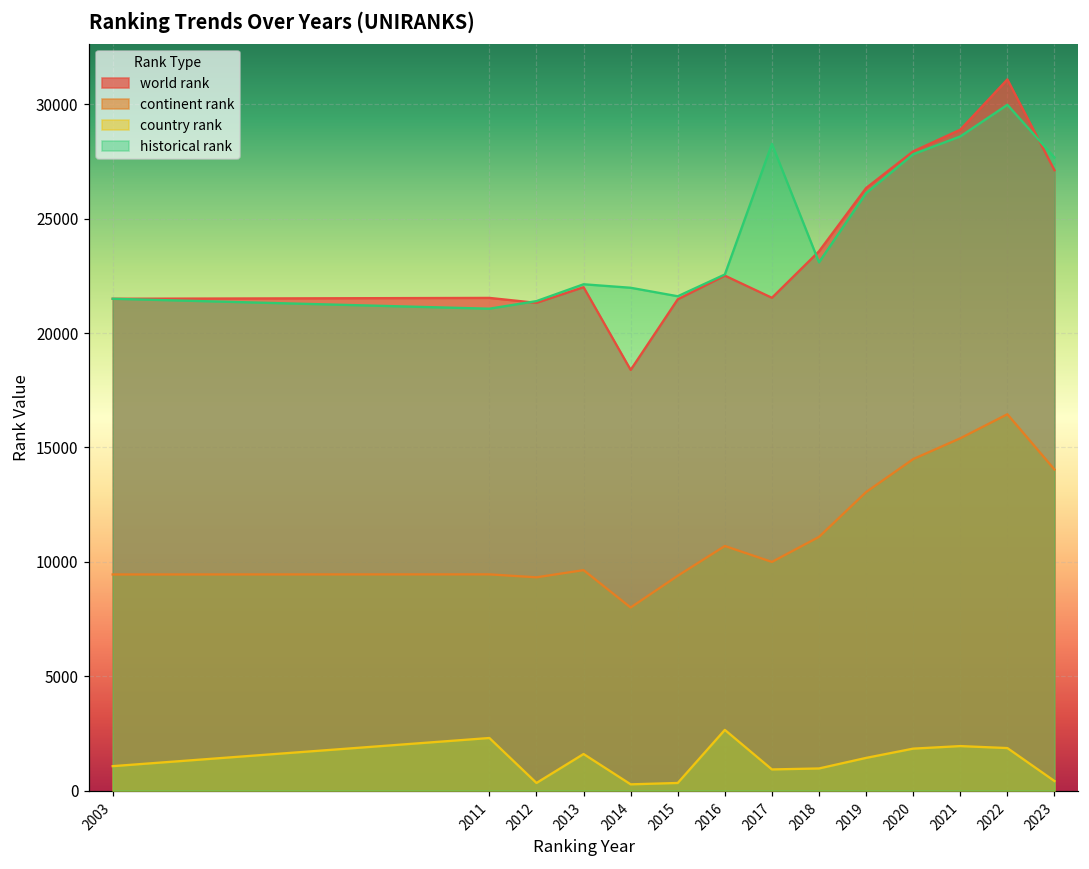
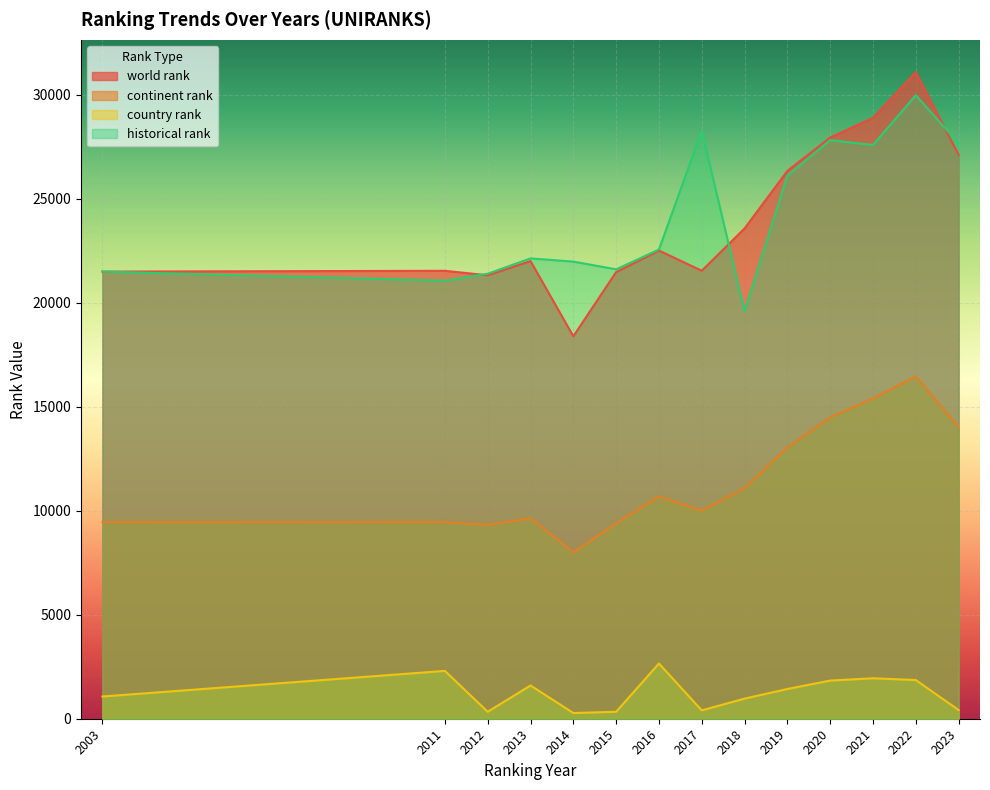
  {
    "country rank": {
      "2003": 1100,
      "2011": 2300,
      "2012": 300,
      "2013": 1600,
      "2014": 300,
      "2015": 300,
      "2016": 2700,
-     "2017": 900,
+     "2017": 400,
      "2018": 1000,
      "2019": 1400,
      "2020": 1800,
      "2021": 1900,
      "2022": 1900,
      "2023": 400
    },
    "historical rank": {
      "2011": 21100,
      "2013": 22100,
      "2014": 22000,
      "2015": 21600,
      "2017": 28300,
-     "2018": 23100,
+     "2018": 19600,
      "2019": 26100,
      "2020": 27800,
-     "2021": 28600,
+     "2021": 27600,
      "2022": 30000,
      "2023": 27700
    }
  }
